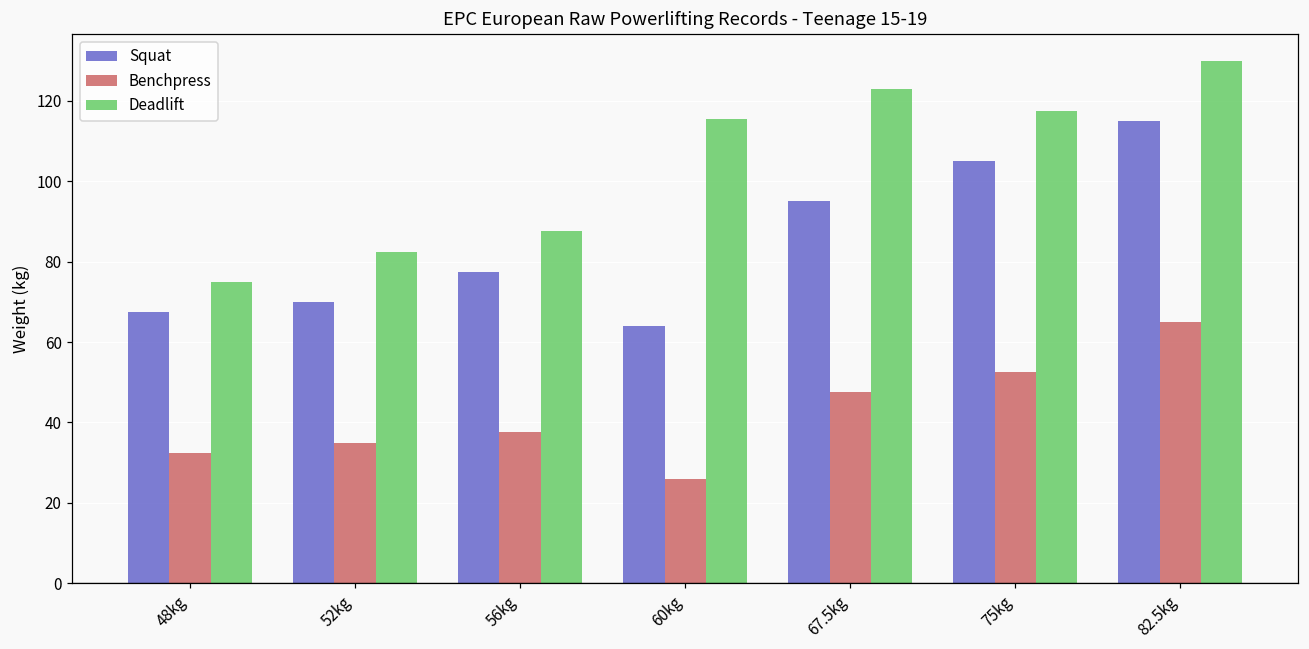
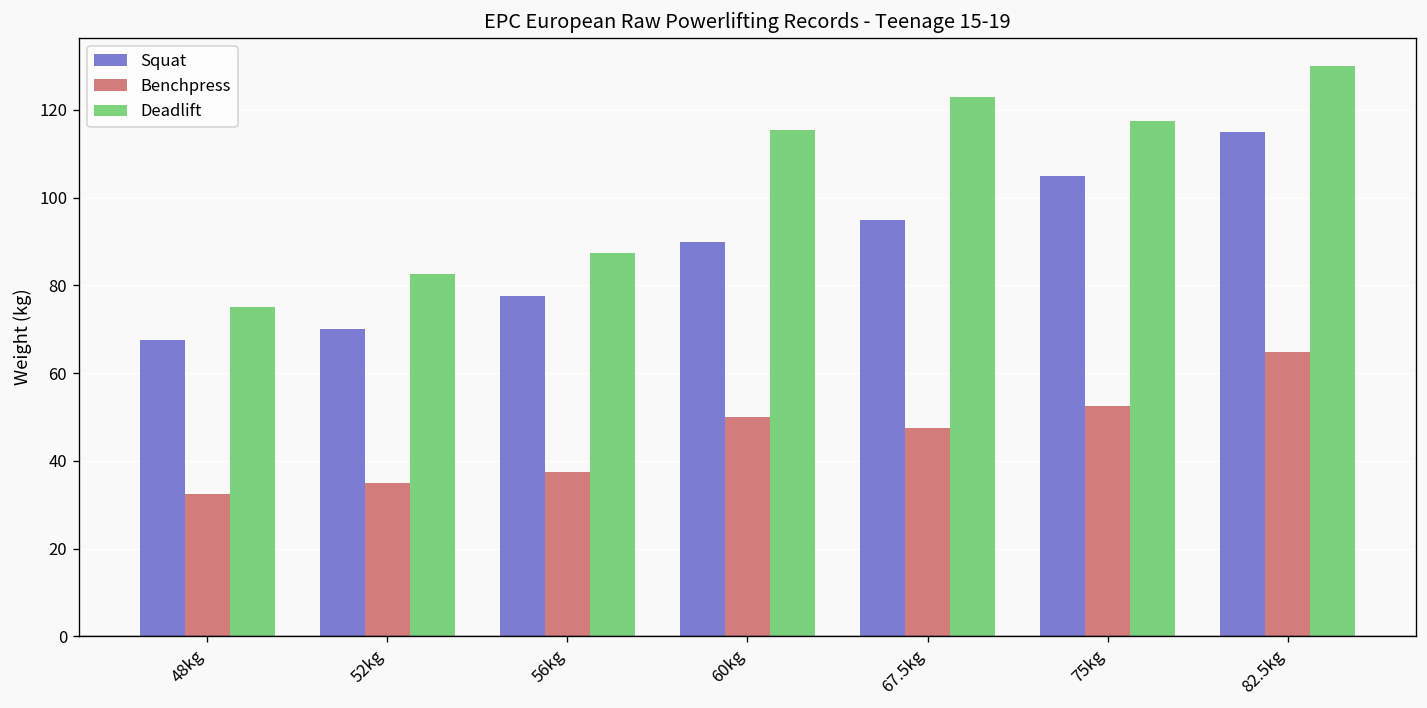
  {
    "Squat": {
      "48kg": 68,
      "52kg": 70,
      "56kg": 78,
-     "60kg": 64,
+     "60kg": 90,
      "67.5kg": 95,
      "75kg": 105,
      "82.5kg": 115
    },
    "Benchpress": {
      "48kg": 33,
      "52kg": 35,
      "56kg": 38,
-     "60kg": 26,
+     "60kg": 50,
      "67.5kg": 48,
      "75kg": 53,
      "82.5kg": 65
    },
    "Deadlift": {
      "48kg": 75,
      "52kg": 83,
      "56kg": 88,
      "60kg": 116,
      "67.5kg": 123,
      "75kg": 118,
      "82.5kg": 130
    }
  }
